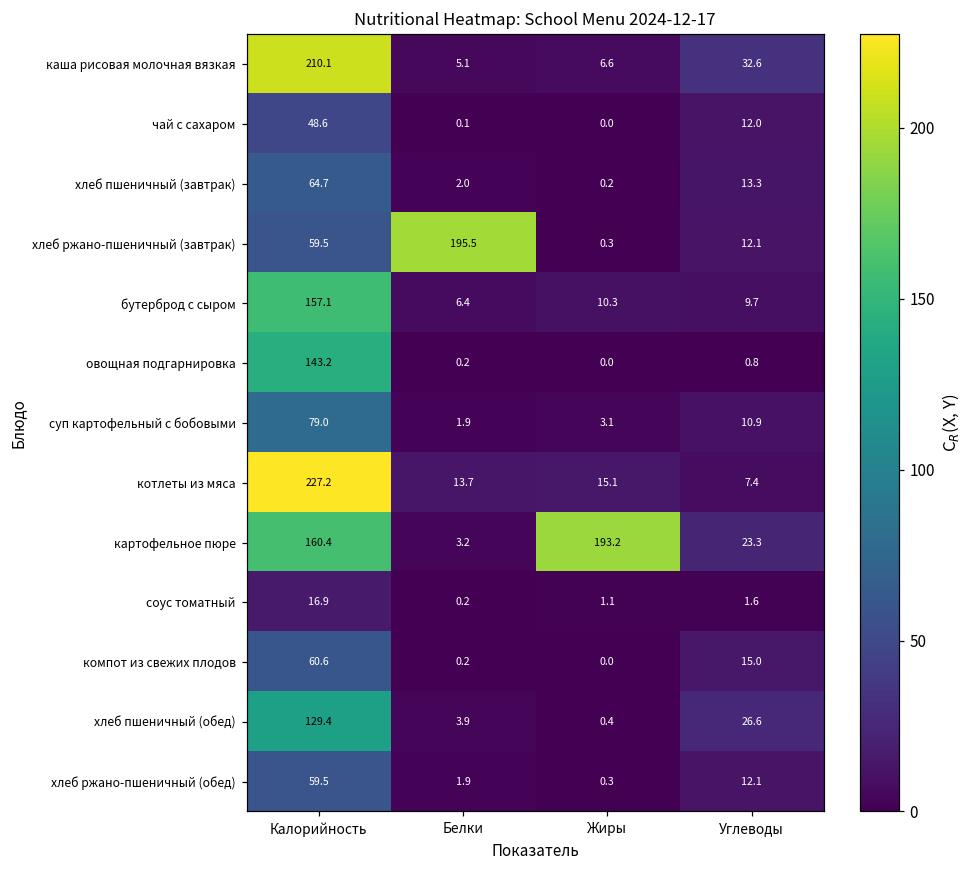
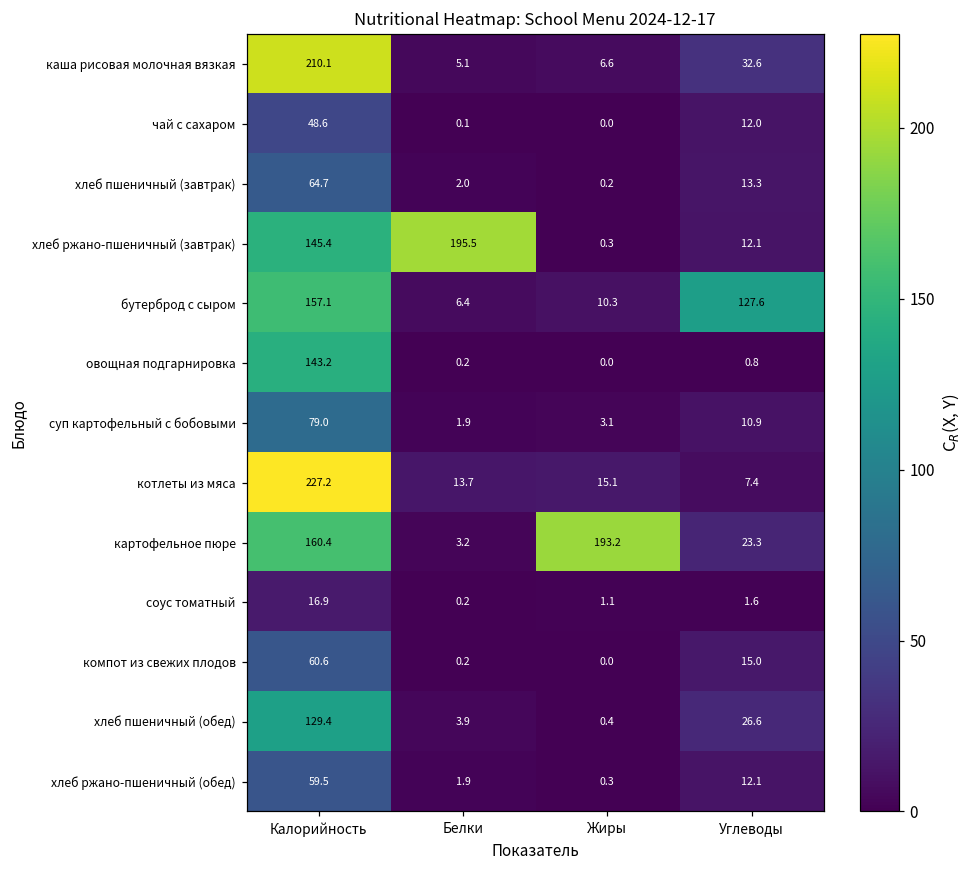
  {
    "каша рисовая молочная вязкая": {
      "Калорийность": 210.1,
      "Белки": 5.1,
      "Жиры": 6.6,
      "Углеводы": 32.6
    },
    "чай с сахаром": {
      "Калорийность": 48.6,
      "Белки": 0.1,
      "Жиры": 0.0,
      "Углеводы": 12.0
    },
    "хлеб пшеничный (завтрак)": {
      "Калорийность": 64.7,
      "Белки": 2.0,
      "Жиры": 0.2,
      "Углеводы": 13.3
    },
    "хлеб ржано-пшеничный (завтрак)": {
-     "Калорийность": 59.5,
+     "Калорийность": 145.4,
      "Белки": 195.5,
      "Жиры": 0.3,
      "Углеводы": 12.1
    },
    "бутерброд с сыром": {
      "Калорийность": 157.1,
      "Белки": 6.4,
      "Жиры": 10.3,
-     "Углеводы": 9.7
+     "Углеводы": 127.6
    },
    "овощная подгарнировка": {
      "Калорийность": 143.2,
      "Белки": 0.2,
      "Жиры": 0.0,
      "Углеводы": 0.8
    },
    "суп картофельный с бобовыми": {
      "Калорийность": 79.0,
      "Белки": 1.9,
      "Жиры": 3.1,
      "Углеводы": 10.9
    },
    "котлеты из мяса": {
      "Калорийность": 227.2,
      "Белки": 13.7,
      "Жиры": 15.1,
      "Углеводы": 7.4
    },
    "картофельное пюре": {
      "Калорийность": 160.4,
      "Белки": 3.2,
      "Жиры": 193.2,
      "Углеводы": 23.3
    },
    "соус томатный": {
      "Калорийность": 16.9,
      "Белки": 0.2,
      "Жиры": 1.1,
      "Углеводы": 1.6
    },
    "компот из свежих плодов": {
      "Калорийность": 60.6,
      "Белки": 0.2,
      "Жиры": 0.0,
      "Углеводы": 15.0
    },
    "хлеб пшеничный (обед)": {
      "Калорийность": 129.4,
      "Белки": 3.9,
      "Жиры": 0.4,
      "Углеводы": 26.6
    },
    "хлеб ржано-пшеничный (обед)": {
      "Калорийность": 59.5,
      "Белки": 1.9,
      "Жиры": 0.3,
      "Углеводы": 12.1
    }
  }
